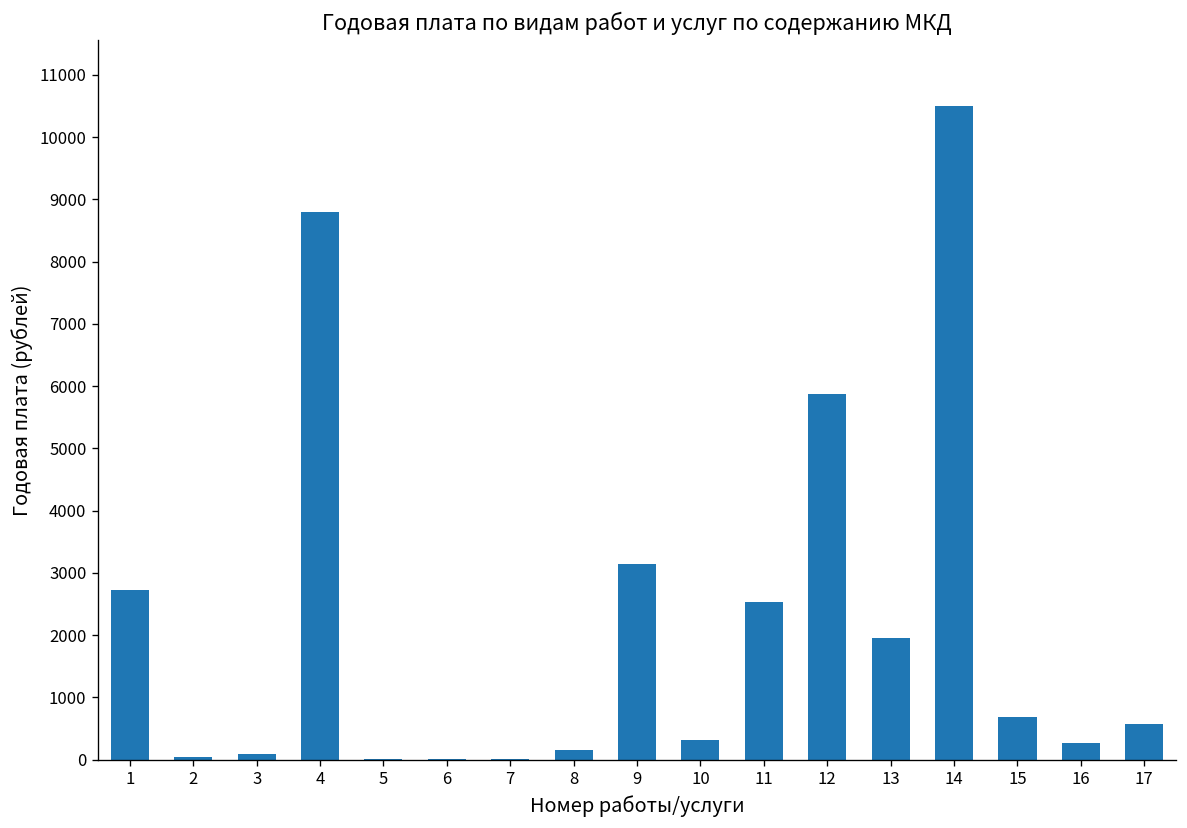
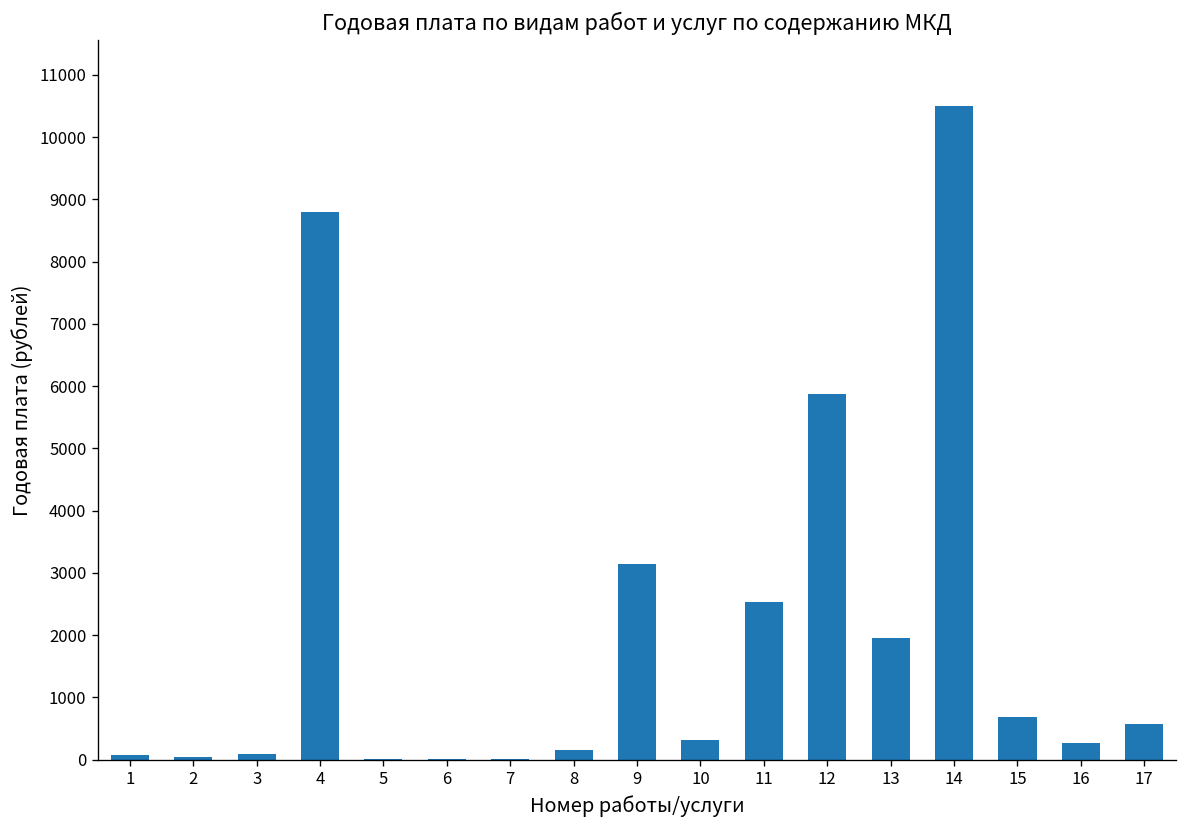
  {
-   "1": 2700,
+   "1": 100,
    "3": 100,
    "4": 8800,
    "8": 100,
    "9": 3100,
    "10": 300,
    "11": 2500,
    "12": 5900,
    "13": 2000,
    "14": 10500,
    "15": 700,
    "16": 300,
    "17": 600
  }
